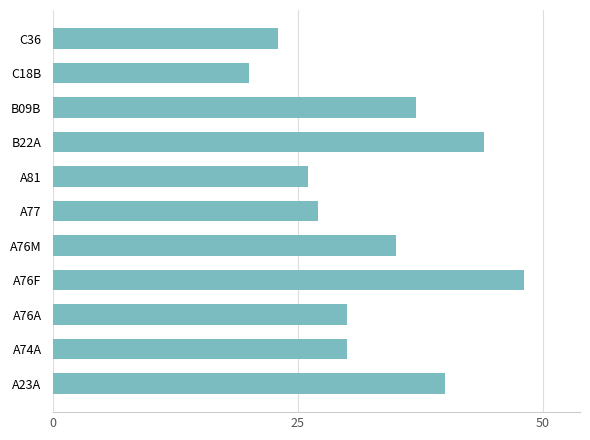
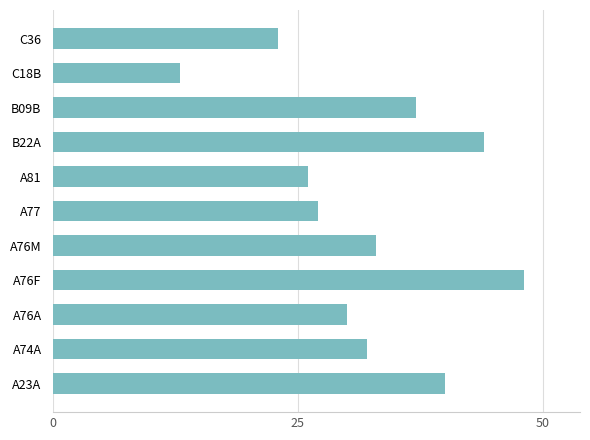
  {
    "C36": 23,
-   "C18B": 20,
+   "C18B": 13,
    "B09B": 37,
    "B22A": 44,
    "A81": 26,
    "A77": 27,
-   "A76M": 35,
+   "A76M": 33,
    "A76F": 48,
    "A76A": 30,
-   "A74A": 30,
+   "A74A": 32,
    "A23A": 40
  }
